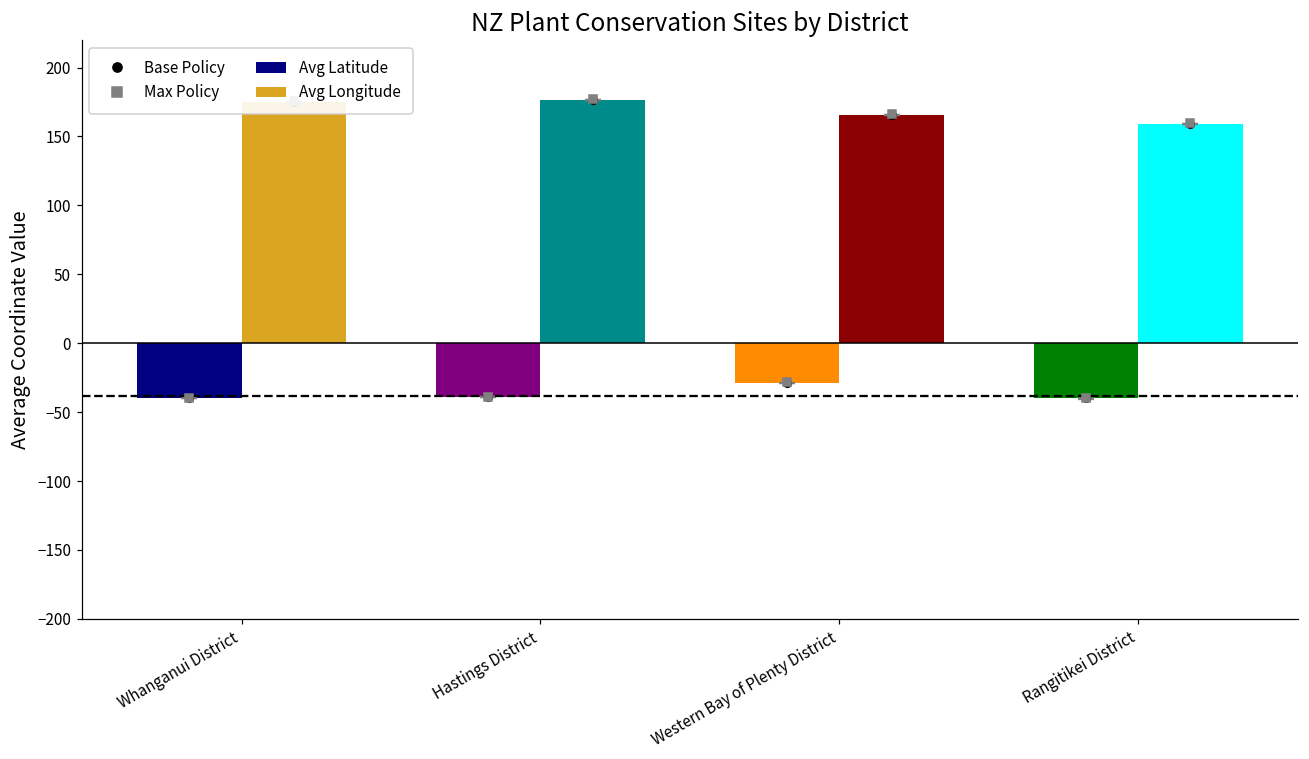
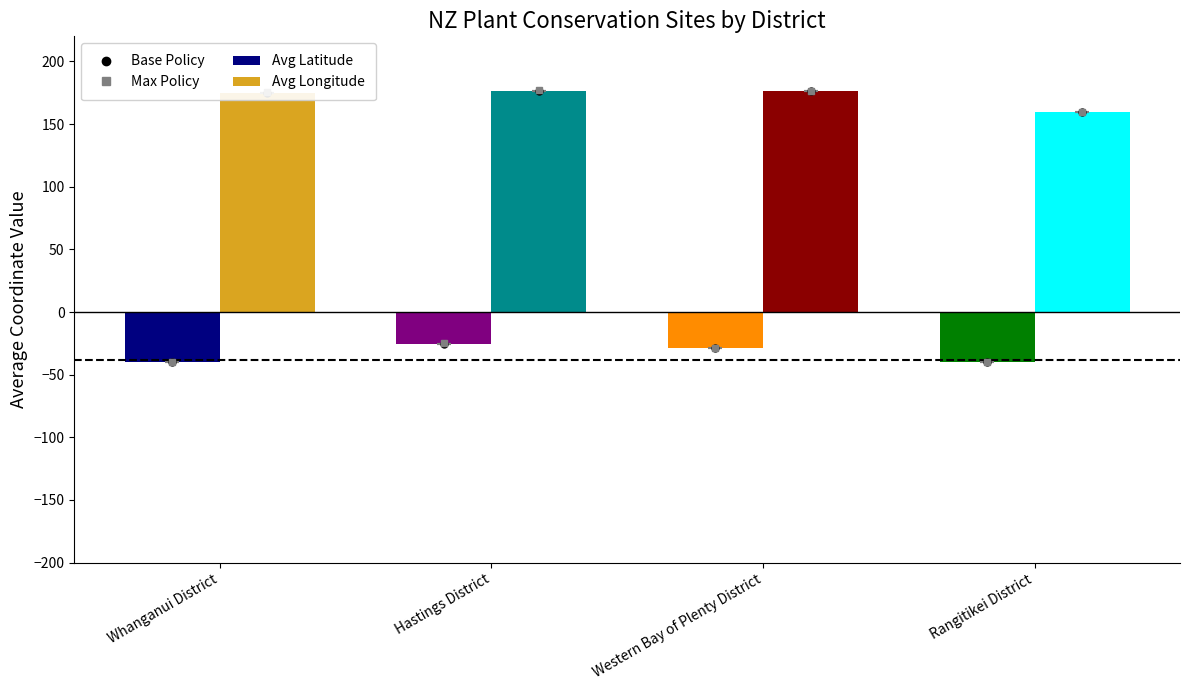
  {
    "Avg Latitude": {
      "Whanganui District": -40,
-     "Hastings District": -39,
+     "Hastings District": -25,
      "Western Bay of Plenty District": -29,
      "Rangitikei District": -40
    },
    "Avg Longitude": {
      "Hastings District": 177,
-     "Western Bay of Plenty District": 166,
+     "Western Bay of Plenty District": 176,
      "Rangitikei District": 159
    }
  }
